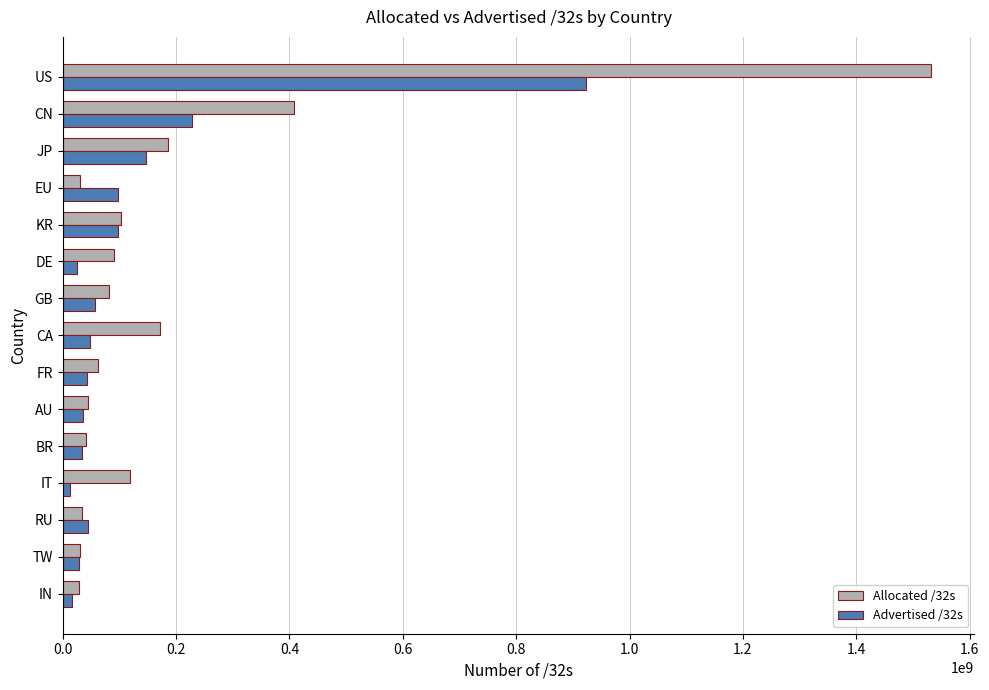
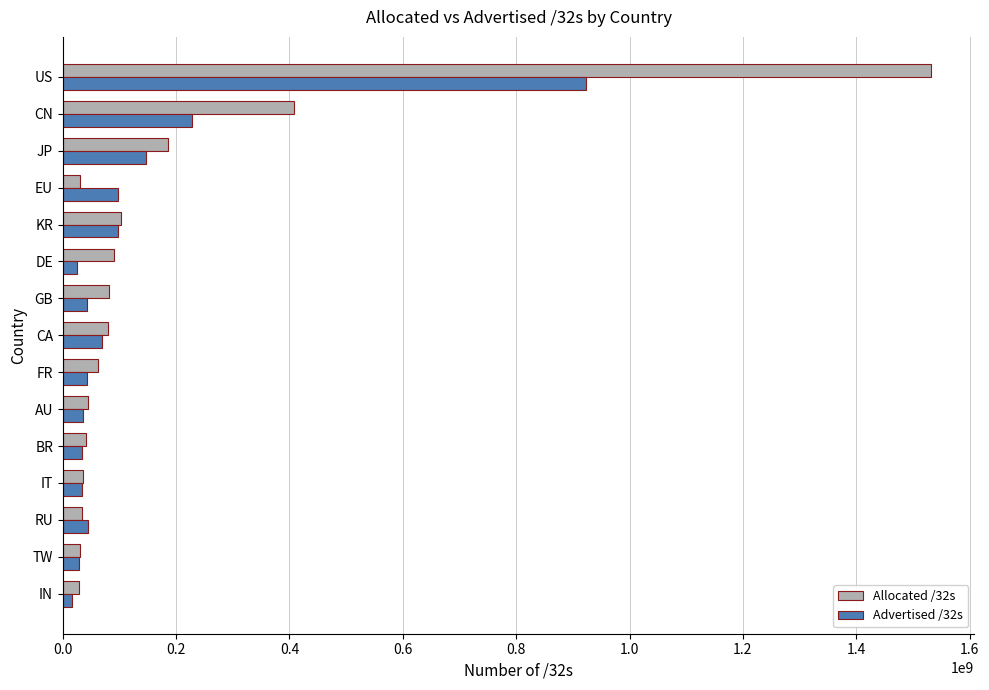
  {
    "Allocated /32s": {
      "US": 1530000000,
      "CN": 410000000,
      "JP": 190000000,
      "EU": 30000000,
      "KR": 100000000,
      "DE": 90000000,
      "GB": 80000000,
-     "CA": 170000000,
+     "CA": 80000000,
      "FR": 60000000,
      "AU": 50000000,
      "BR": 40000000,
-     "IT": 120000000,
+     "IT": 40000000,
      "RU": 30000000,
      "TW": 30000000,
      "IN": 30000000
    },
    "Advertised /32s": {
      "US": 920000000,
      "CN": 230000000,
      "JP": 150000000,
      "EU": 100000000,
      "KR": 100000000,
      "DE": 30000000,
-     "GB": 60000000,
-     "CA": 50000000,
+     "GB": 40000000,
+     "CA": 70000000,
      "FR": 40000000,
      "AU": 40000000,
      "BR": 30000000,
-     "IT": 10000000,
+     "IT": 30000000,
      "RU": 40000000,
      "TW": 30000000,
      "IN": 20000000
    }
  }
